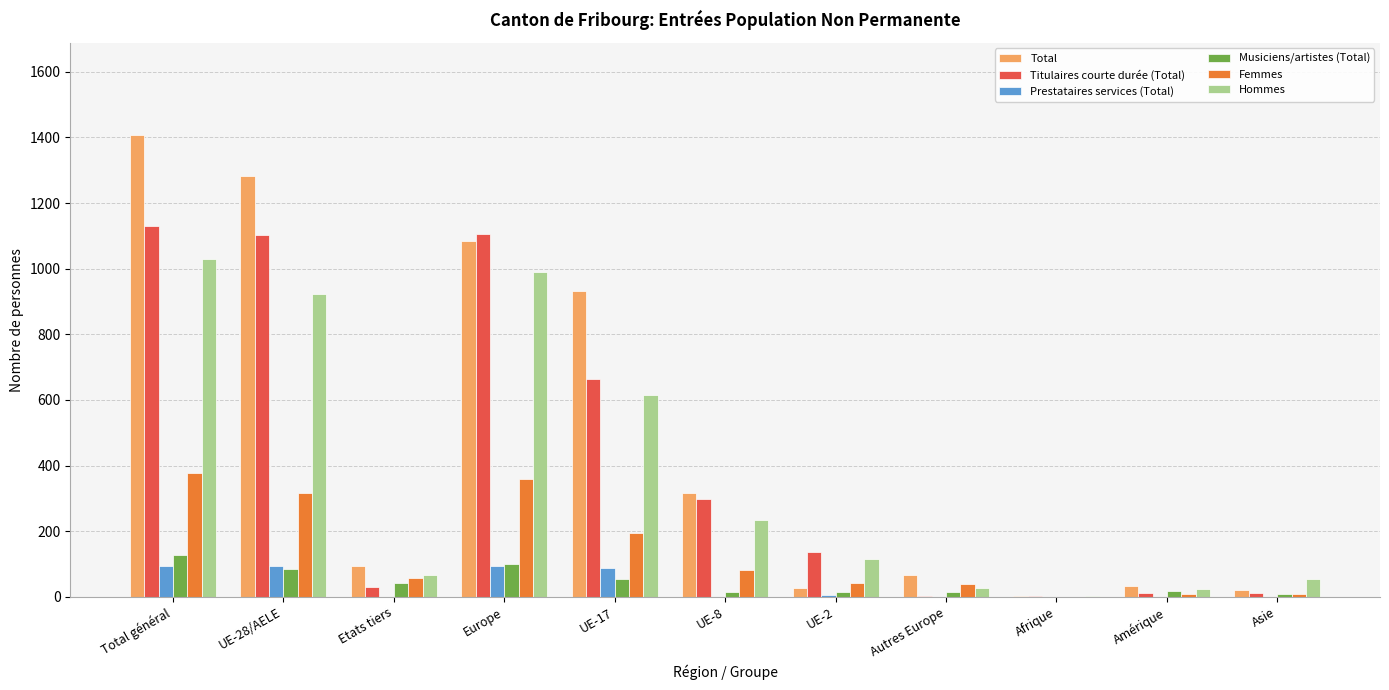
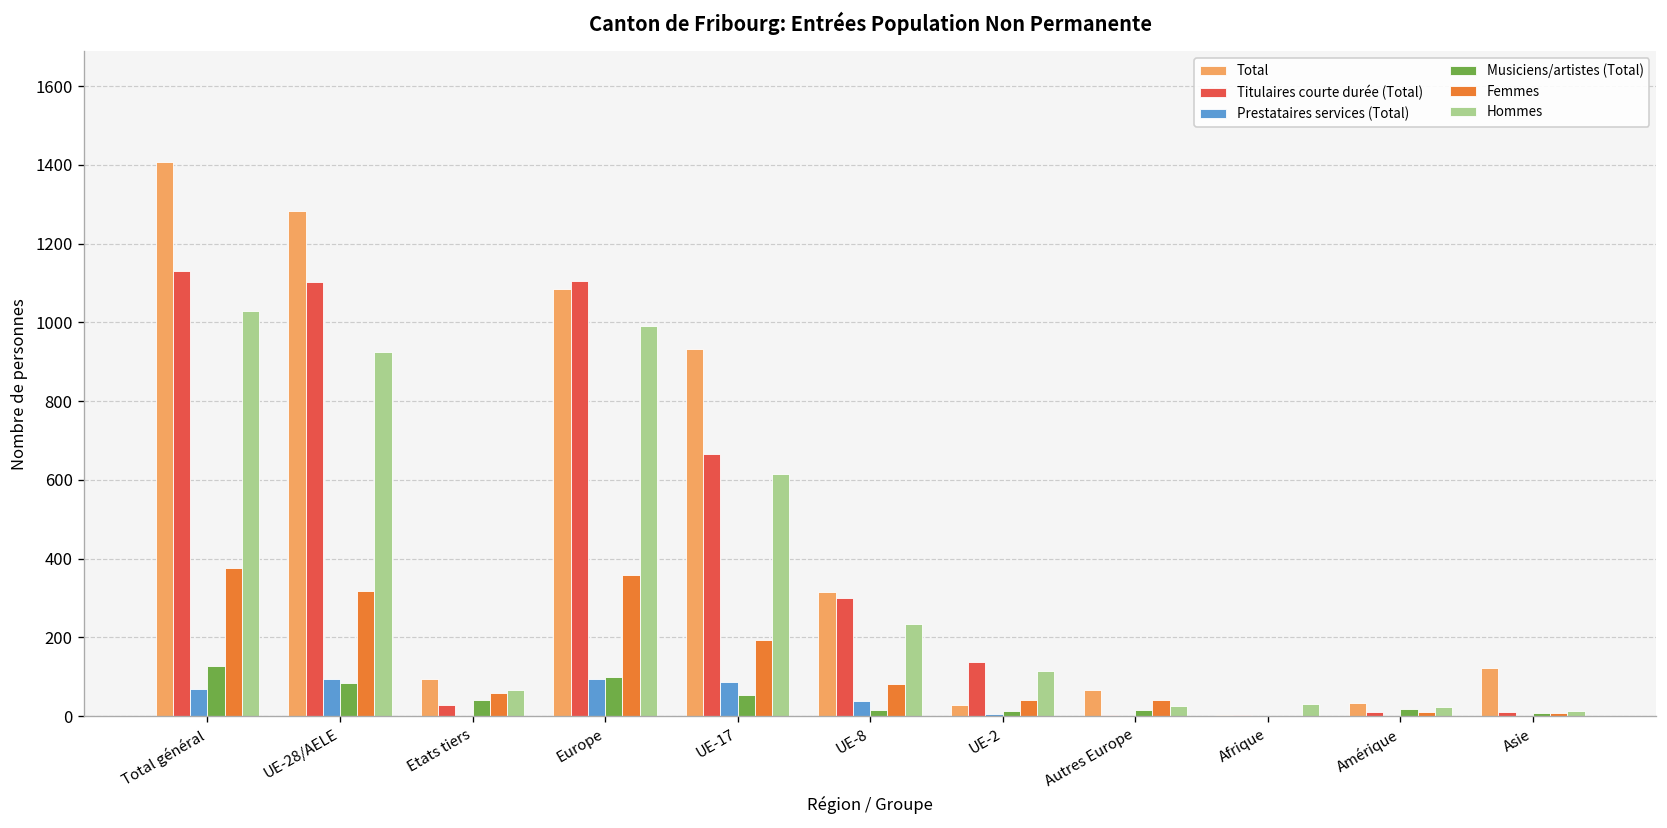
  {
    "Total": {
      "Total général": 1410,
      "UE-28/AELE": 1280,
      "Etats tiers": 100,
      "Europe": 1080,
      "UE-17": 930,
      "UE-8": 320,
      "UE-2": 30,
      "Autres Europe": 70,
      "Amérique": 30,
-     "Asie": 20
+     "Asie": 120
    },
    "Prestataires services (Total)": {
-     "Total général": 100,
+     "Total général": 70,
      "UE-28/AELE": 100,
      "Etats tiers": 0,
      "Europe": 100,
      "UE-17": 90,
-     "UE-8": 0,
+     "UE-8": 40,
      "Autres Europe": 0,
      "Afrique": 0,
      "Amérique": 0,
      "Asie": 0
    },
    "Musiciens/artistes (Total)": {
      "Total général": 130,
      "UE-28/AELE": 90,
      "Etats tiers": 40,
      "Europe": 100,
      "UE-17": 60,
      "UE-8": 20,
      "UE-2": 10,
      "Autres Europe": 20,
      "Afrique": 0,
      "Amérique": 20,
      "Asie": 10
    },
    "Hommes": {
      "Total général": 1030,
      "UE-28/AELE": 920,
      "Etats tiers": 70,
      "Europe": 990,
      "UE-17": 610,
      "UE-8": 240,
      "UE-2": 120,
      "Autres Europe": 30,
-     "Afrique": 0,
+     "Afrique": 30,
      "Amérique": 20,
-     "Asie": 60
+     "Asie": 10
    }
  }
